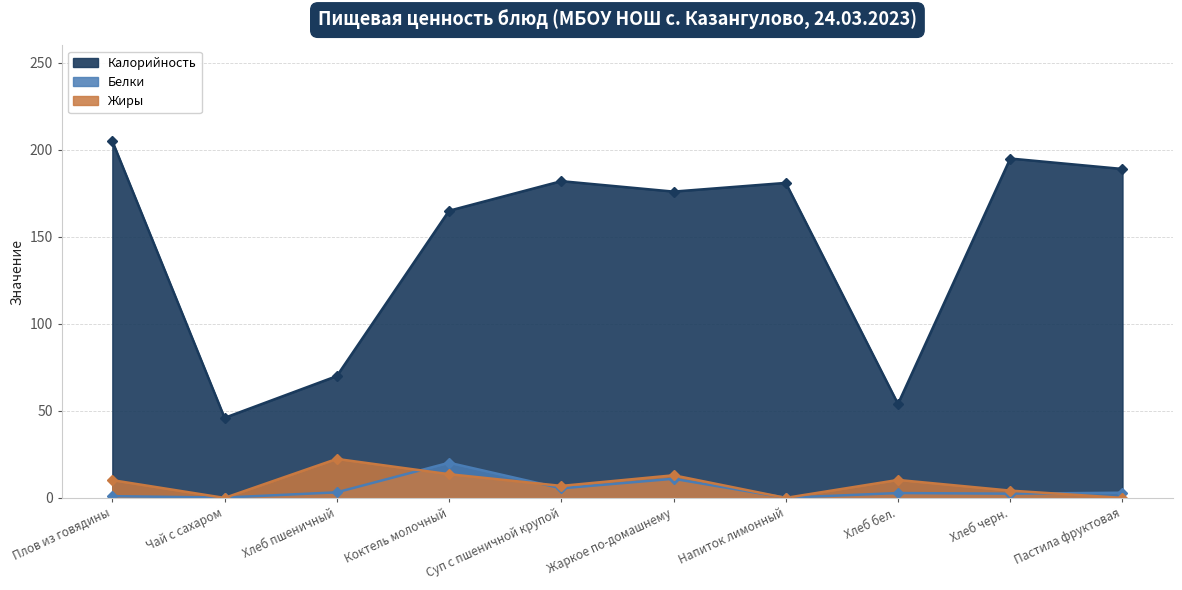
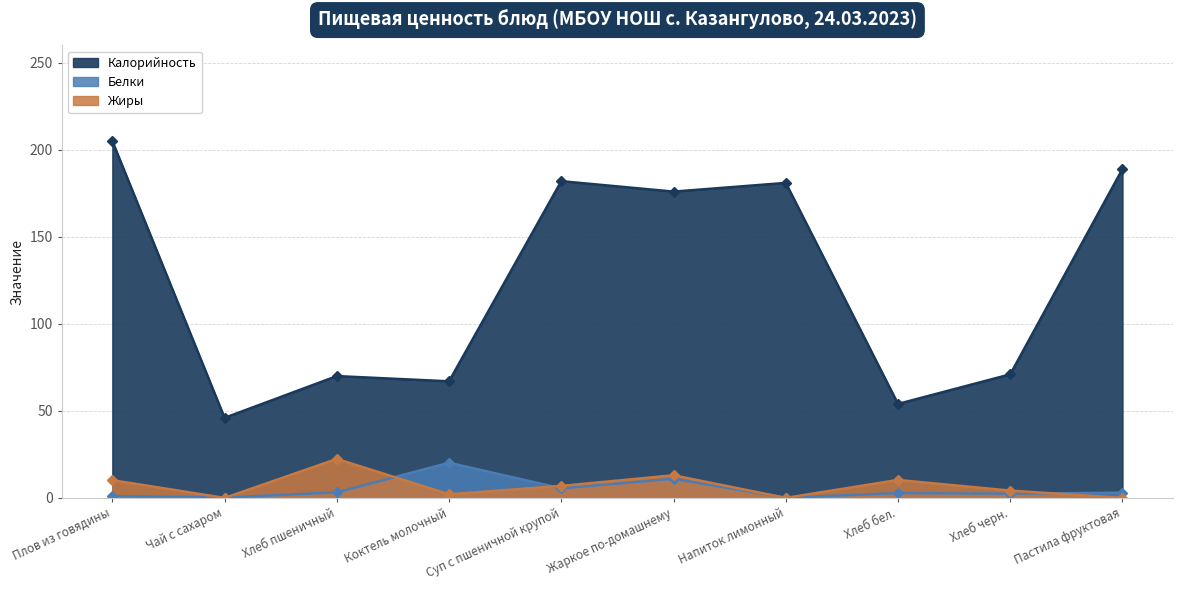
  {
    "Калорийность": {
      "Плов из говядины": 205,
      "Чай с сахаром": 46,
      "Хлеб пшеничный": 70,
-     "Коктель молочный": 165,
+     "Коктель молочный": 67,
      "Суп с пшеничной крупой": 182,
      "Жаркое по-домашнему": 176,
      "Напиток лимонный": 181,
      "Хлеб бел.": 54,
-     "Хлеб черн.": 195,
+     "Хлеб черн.": 71,
      "Пастила фруктовая": 189
    },
    "Белки": {
      "Плов из говядины": 1,
      "Хлеб пшеничный": 3,
      "Коктель молочный": 20,
      "Жаркое по-домашнему": 11,
      "Хлеб бел.": 3,
      "Хлеб черн.": 2,
      "Пастила фруктовая": 3
    },
    "Жиры": {
      "Плов из говядины": 10,
      "Хлеб пшеничный": 22,
-     "Коктель молочный": 14,
+     "Коктель молочный": 2,
      "Жаркое по-домашнему": 13,
      "Хлеб бел.": 10,
      "Хлеб черн.": 4,
      "Пастила фруктовая": 0
    }
  }
